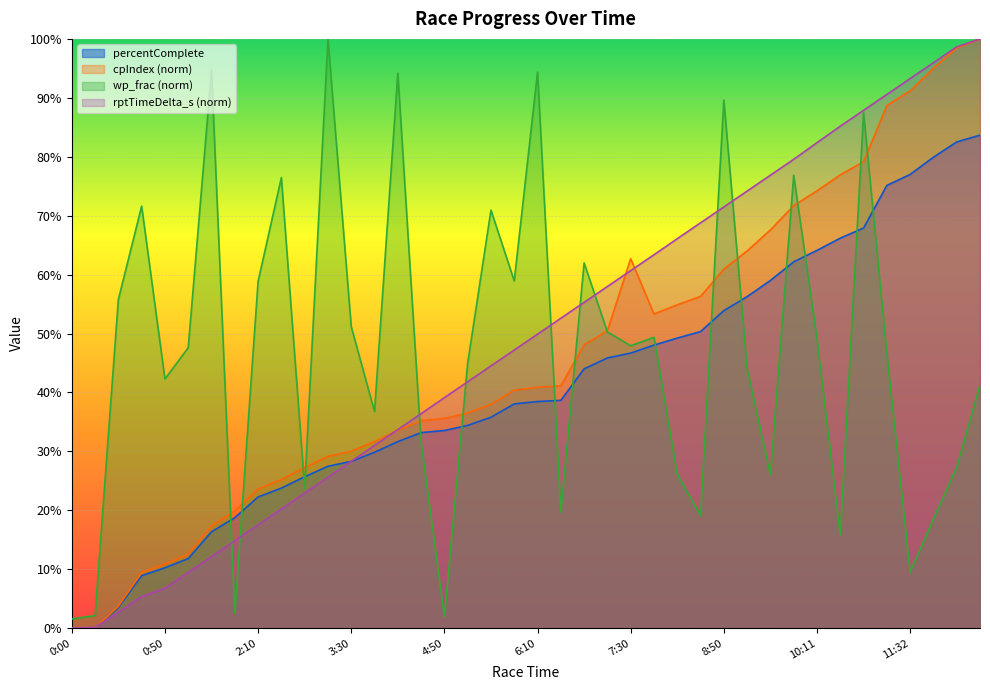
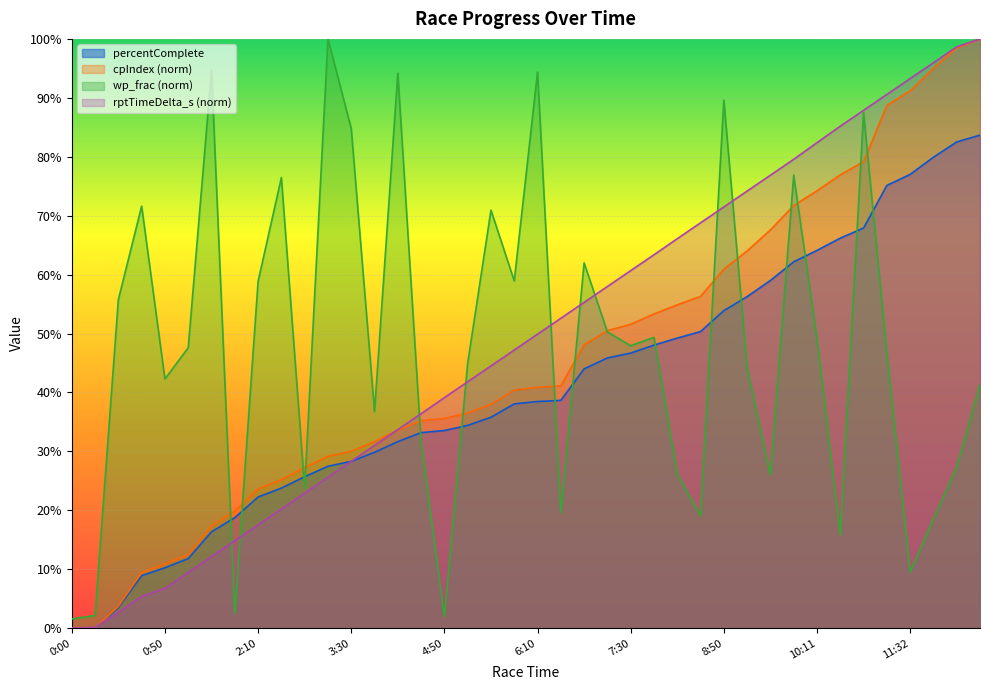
  {
    "percentComplete": {
      "0:50": "10%",
      "2:10": "22%",
      "4:50": "34%",
      "6:10": "38%",
      "7:30": "47%",
      "8:50": "54%",
      "10:11": "64%",
      "11:32": "77%"
    },
    "cpIndex (norm)": {
      "0:50": "11%",
      "2:10": "24%",
      "3:30": "30%",
      "4:50": "36%",
      "6:10": "41%",
-     "7:30": "63%",
+     "7:30": "52%",
      "8:50": "61%",
      "10:11": "74%",
      "11:32": "91%"
    },
    "wp_frac (norm)": {
      "0:00": "2%",
      "0:50": "42%",
      "2:10": "59%",
-     "3:30": "51%",
+     "3:30": "85%",
      "4:50": "2%",
      "6:10": "94%",
      "7:30": "48%",
      "8:50": "90%",
      "10:11": "49%",
      "11:32": "10%"
    },
    "rptTimeDelta_s (norm)": {
      "0:50": "7%",
      "2:10": "18%",
      "4:50": "39%",
      "6:10": "50%",
      "7:30": "61%",
      "8:50": "71%",
      "10:11": "82%",
      "11:32": "93%"
    }
  }
